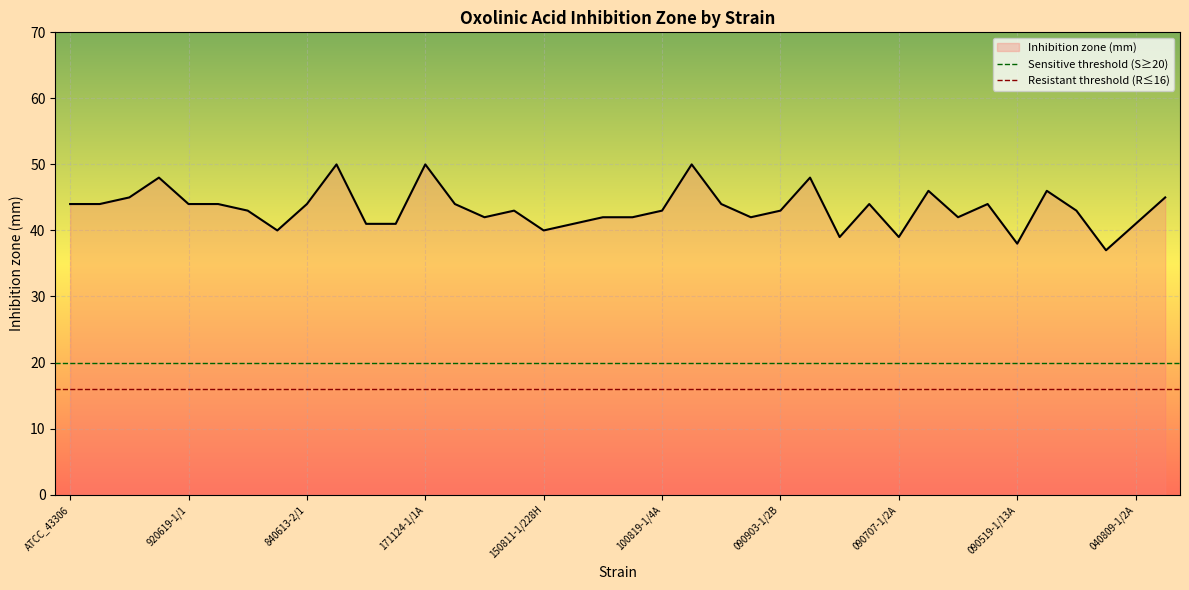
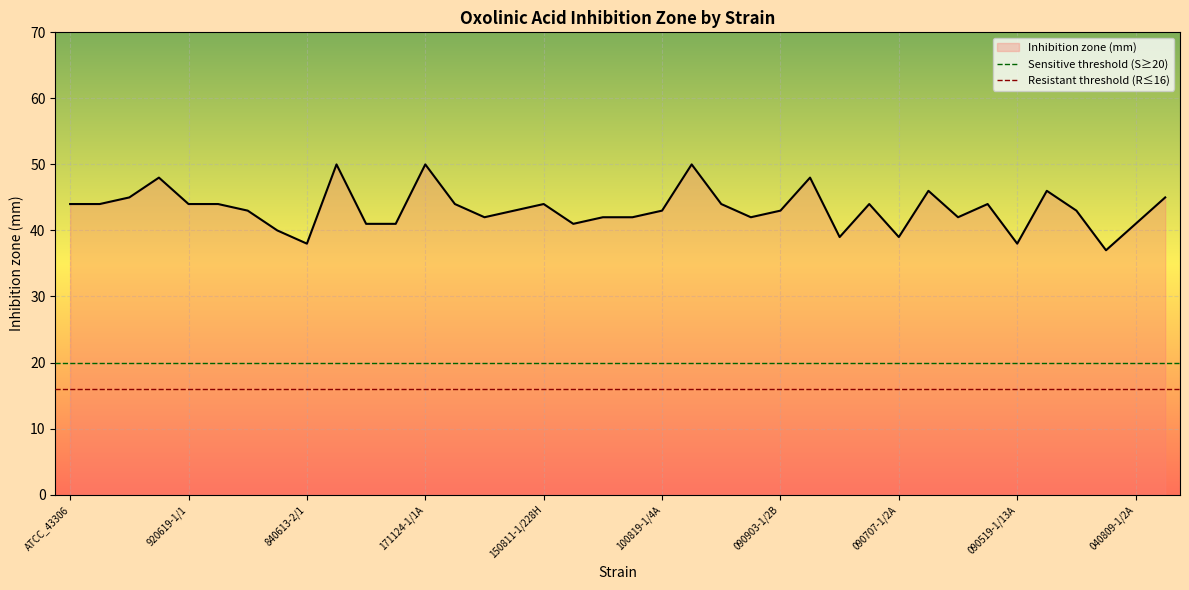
  {
    "ATCC_43306": 44,
    "920619-1/1": 44,
-   "840613-2/1": 44,
+   "840613-2/1": 38,
    "171124-1/1A": 50,
-   "150811-1/228H": 40,
+   "150811-1/228H": 44,
    "100819-1/4A": 43,
    "090903-1/2B": 43,
    "090707-1/2A": 39,
    "090519-1/13A": 38,
    "040809-1/2A": 41
  }
